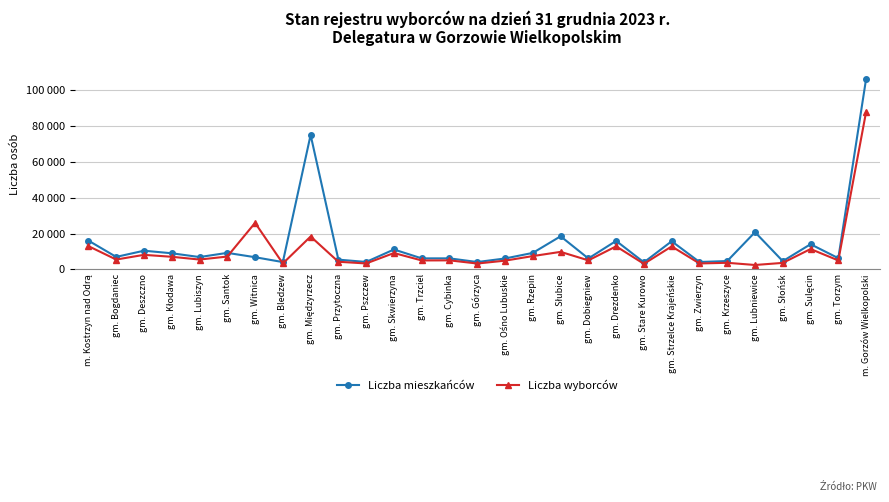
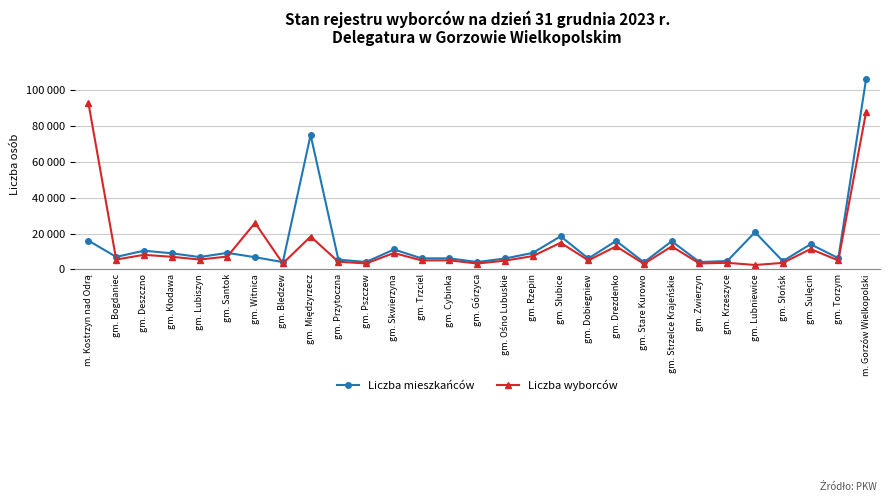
  {
    "Liczba mieszkańców": {
      "m. Kostrzyn nad Odrą": 16000,
      "gm. Bogdaniec": 7000,
      "gm. Deszczno": 10000,
      "gm. Kłodawa": 9000,
      "gm. Santok": 9000,
      "gm. Witnica": 7000,
      "gm. Międzyrzecz": 75000,
      "gm. Skwierzyna": 11000,
      "gm. Rzepin": 9000,
      "gm. Słubice": 18000,
      "gm. Drezdenko": 16000,
      "gm. Strzelce Krajeńskie": 16000,
      "gm. Lubniewice": 21000,
      "gm. Sulęcin": 14000,
      "m. Gorzów Wielkopolski": 106000
    },
    "Liczba wyborców": {
-     "m. Kostrzyn nad Odrą": 13000,
+     "m. Kostrzyn nad Odrą": 93000,
      "gm. Bogdaniec": 5000,
      "gm. Deszczno": 8000,
      "gm. Kłodawa": 7000,
      "gm. Santok": 7000,
      "gm. Witnica": 26000,
      "gm. Międzyrzecz": 18000,
      "gm. Skwierzyna": 9000,
      "gm. Rzepin": 7000,
-     "gm. Słubice": 10000,
+     "gm. Słubice": 15000,
      "gm. Drezdenko": 13000,
      "gm. Strzelce Krajeńskie": 13000,
      "gm. Lubniewice": 2000,
      "gm. Sulęcin": 11000,
      "m. Gorzów Wielkopolski": 88000
    }
  }
